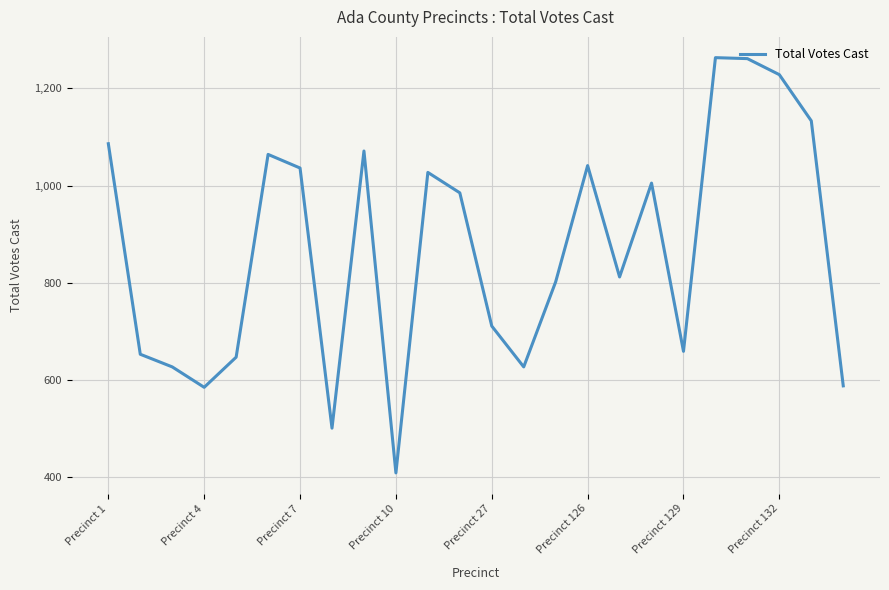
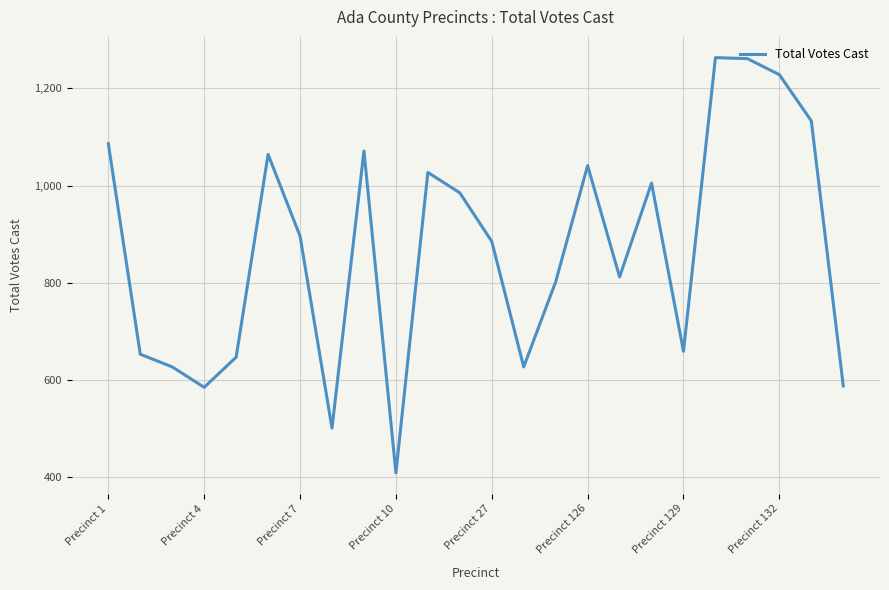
  {
    "Precinct 1": "1,090",
    "Precinct 4": "590",
-   "Precinct 7": "1,040",
+   "Precinct 7": "900",
    "Precinct 10": "410",
-   "Precinct 27": "710",
+   "Precinct 27": "890",
    "Precinct 126": "1,040",
    "Precinct 129": "660",
    "Precinct 132": "1,230"
  }
